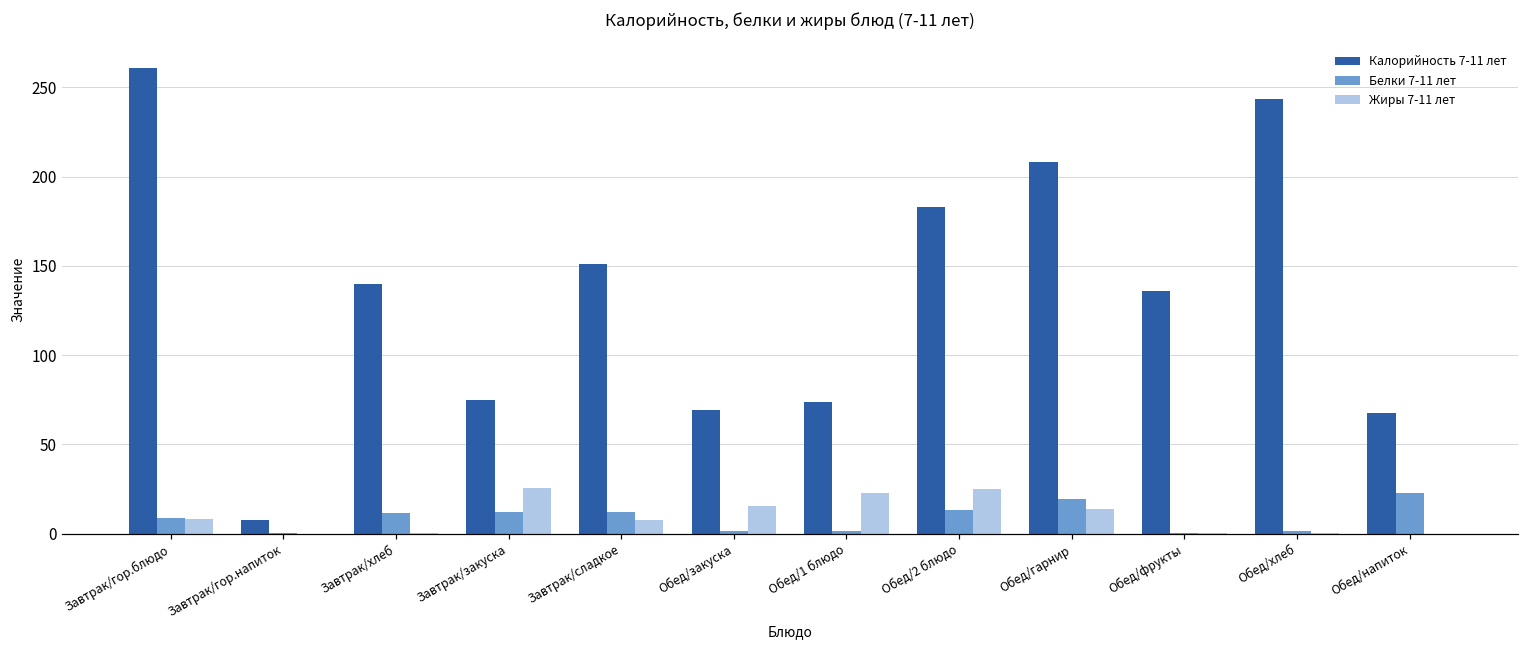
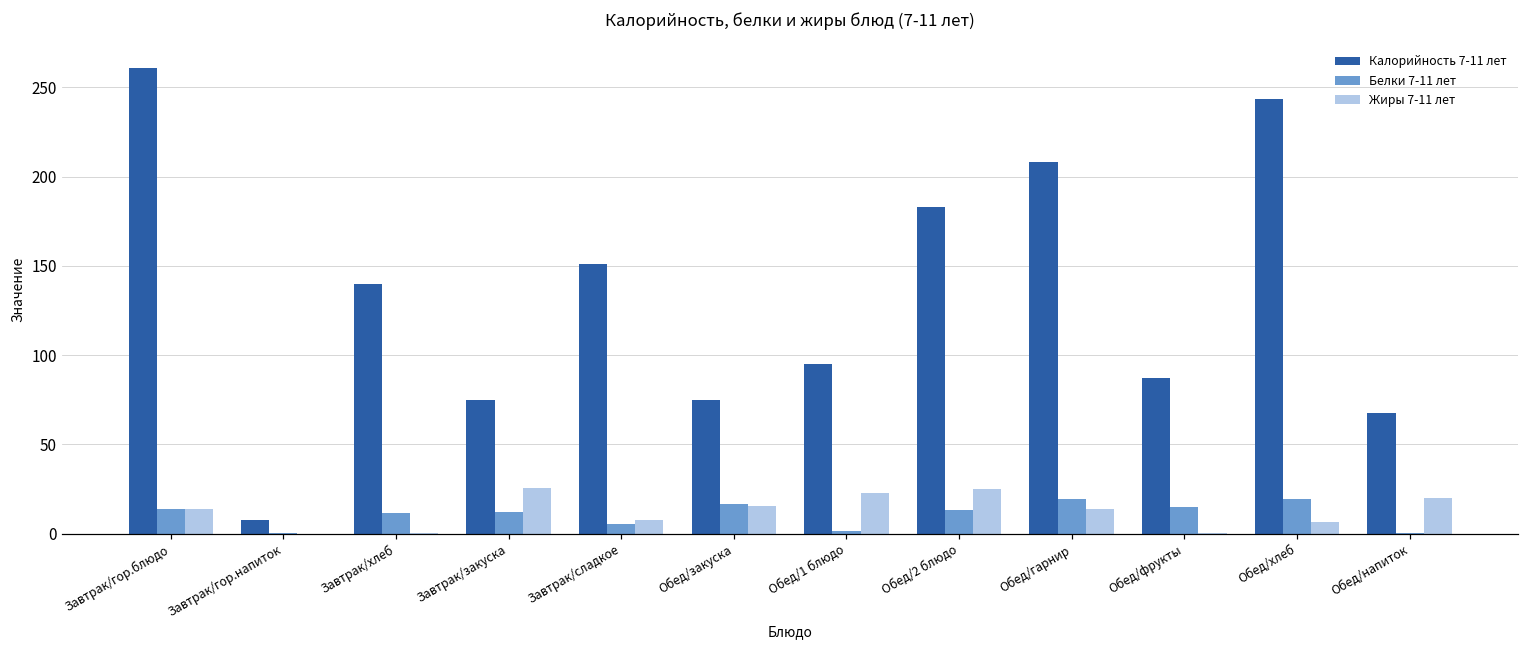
  {
    "Калорийность 7-11 лет": {
      "Завтрак/гор.блюдо": 261,
      "Завтрак/гор.напиток": 7,
      "Завтрак/хлеб": 140,
      "Завтрак/закуска": 75,
      "Завтрак/сладкое": 151,
-     "Обед/закуска": 69,
-     "Обед/1 блюдо": 74,
+     "Обед/закуска": 75,
+     "Обед/1 блюдо": 95,
      "Обед/2 блюдо": 183,
      "Обед/гарнир": 208,
-     "Обед/фрукты": 136,
+     "Обед/фрукты": 87,
      "Обед/хлеб": 244,
      "Обед/напиток": 67
    },
    "Белки 7-11 лет": {
-     "Завтрак/гор.блюдо": 9,
+     "Завтрак/гор.блюдо": 14,
      "Завтрак/хлеб": 12,
      "Завтрак/закуска": 12,
-     "Завтрак/сладкое": 12,
-     "Обед/закуска": 2,
+     "Завтрак/сладкое": 6,
+     "Обед/закуска": 17,
      "Обед/1 блюдо": 2,
      "Обед/2 блюдо": 13,
      "Обед/гарнир": 19,
-     "Обед/фрукты": 0,
-     "Обед/хлеб": 2,
-     "Обед/напиток": 23
+     "Обед/фрукты": 15,
+     "Обед/хлеб": 19,
+     "Обед/напиток": 1
    },
    "Жиры 7-11 лет": {
-     "Завтрак/гор.блюдо": 8,
+     "Завтрак/гор.блюдо": 14,
      "Завтрак/гор.напиток": 0,
      "Завтрак/закуска": 26,
      "Завтрак/сладкое": 8,
      "Обед/закуска": 16,
      "Обед/1 блюдо": 23,
      "Обед/2 блюдо": 25,
      "Обед/гарнир": 14,
-     "Обед/хлеб": 0,
-     "Обед/напиток": 0
+     "Обед/хлеб": 6,
+     "Обед/напиток": 20
    }
  }
